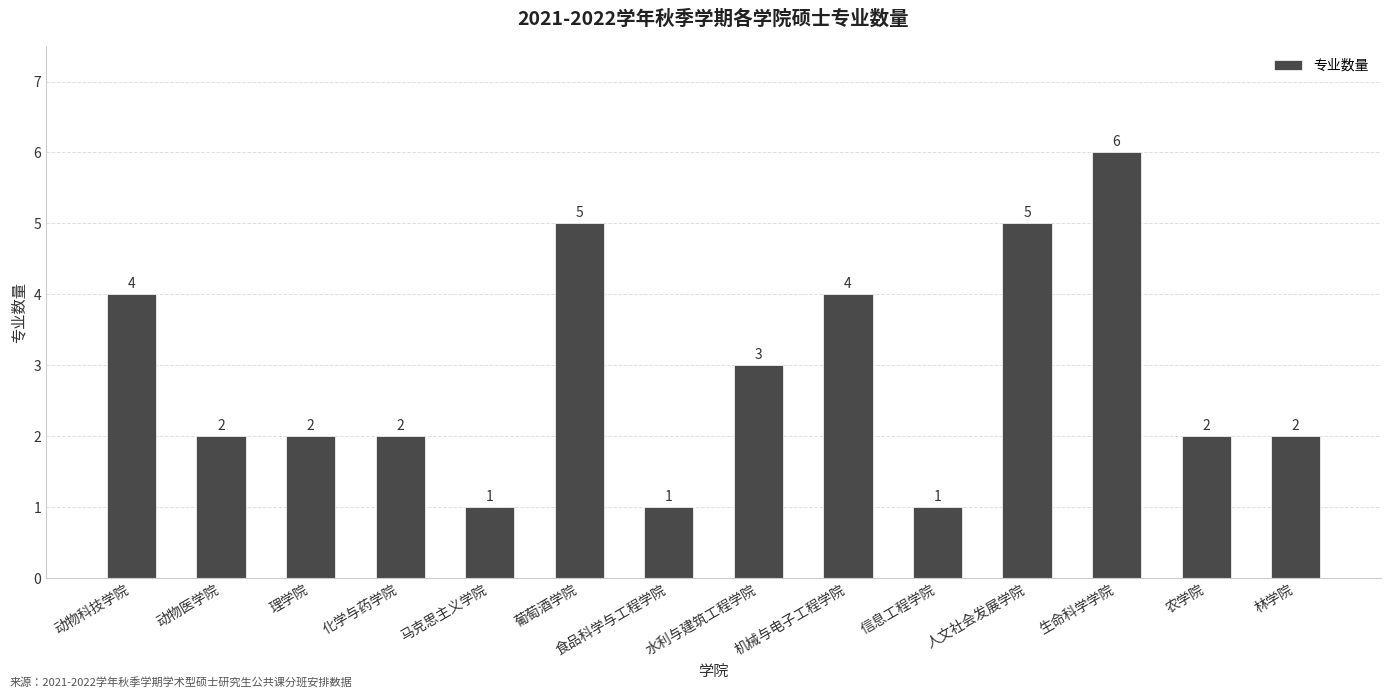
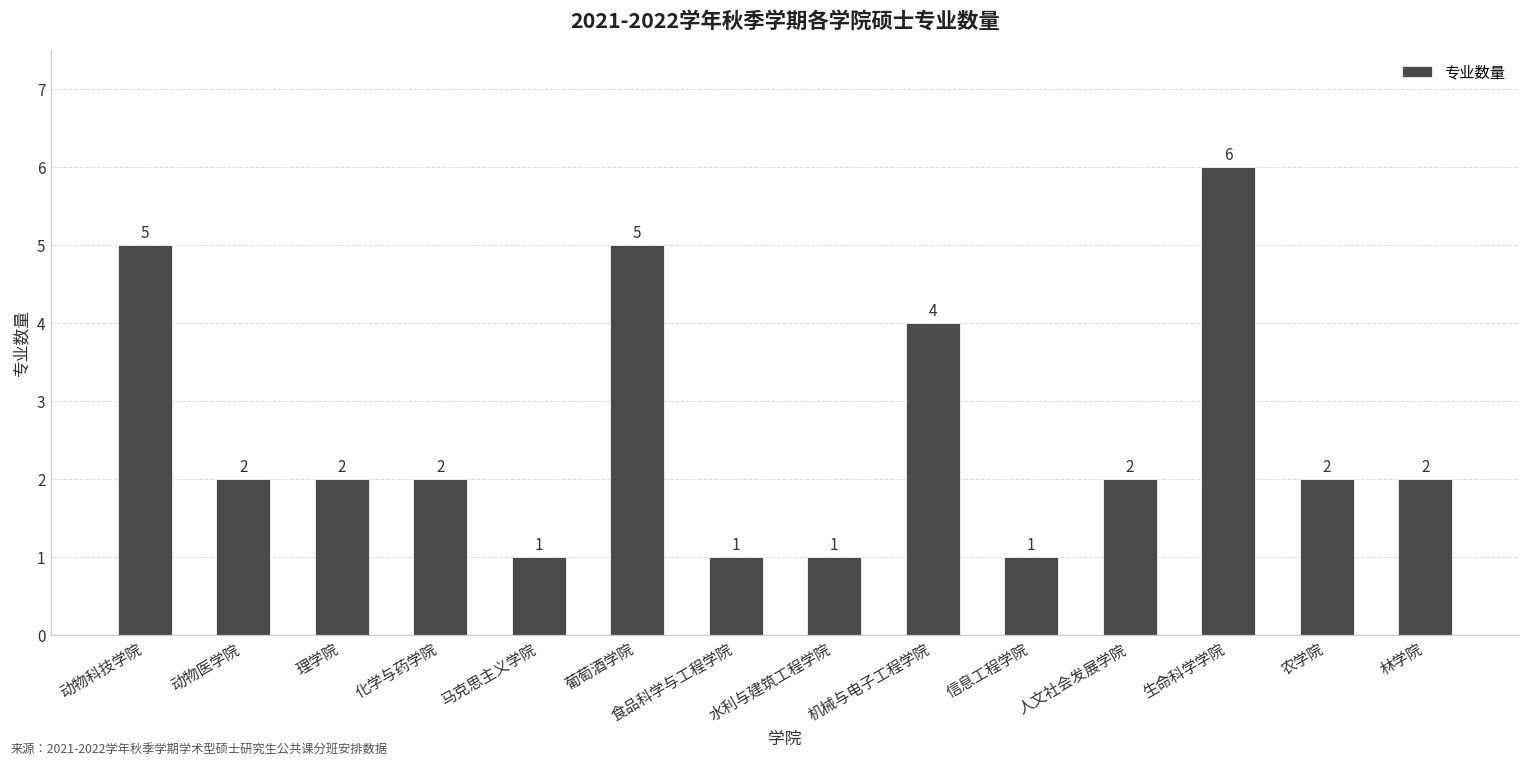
  {
-   "动物科技学院": 4,
+   "动物科技学院": 5,
    "动物医学院": 2,
    "理学院": 2,
    "化学与药学院": 2,
    "马克思主义学院": 1,
    "葡萄酒学院": 5,
    "食品科学与工程学院": 1,
-   "水利与建筑工程学院": 3,
+   "水利与建筑工程学院": 1,
    "机械与电子工程学院": 4,
    "信息工程学院": 1,
-   "人文社会发展学院": 5,
+   "人文社会发展学院": 2,
    "生命科学学院": 6,
    "农学院": 2,
    "林学院": 2
  }
